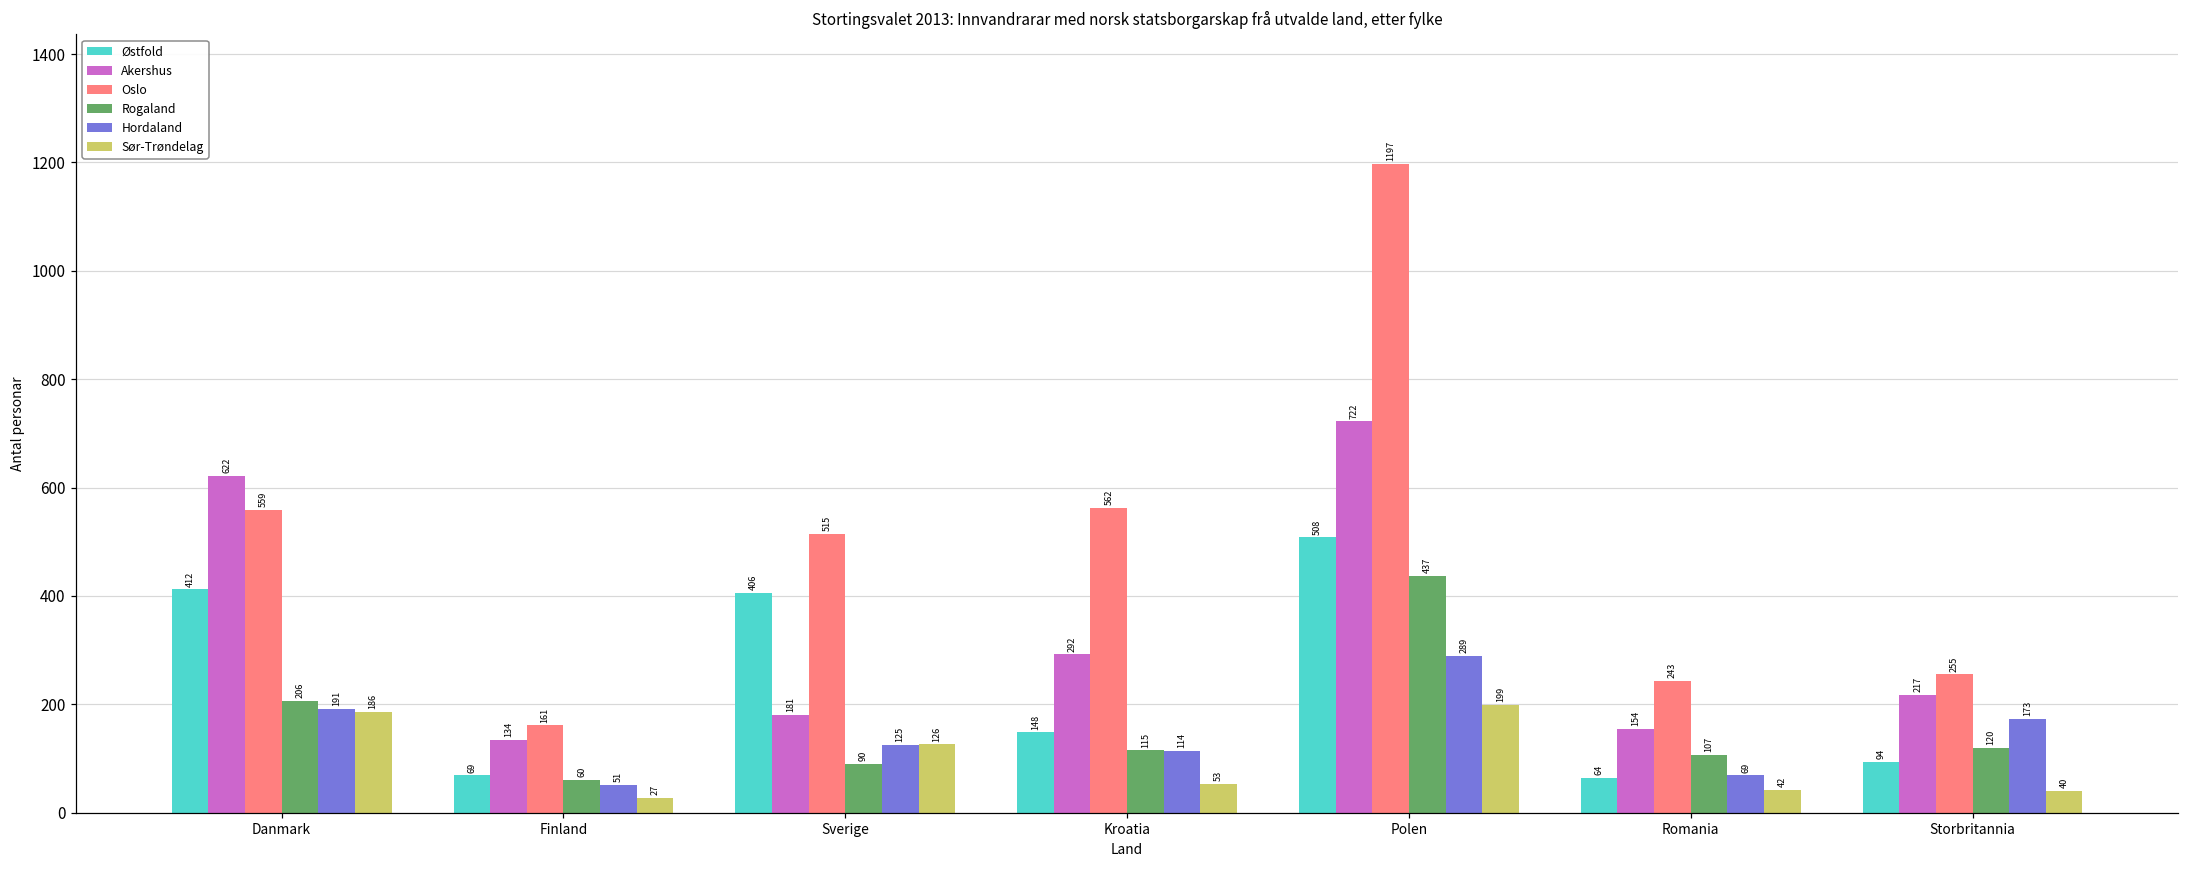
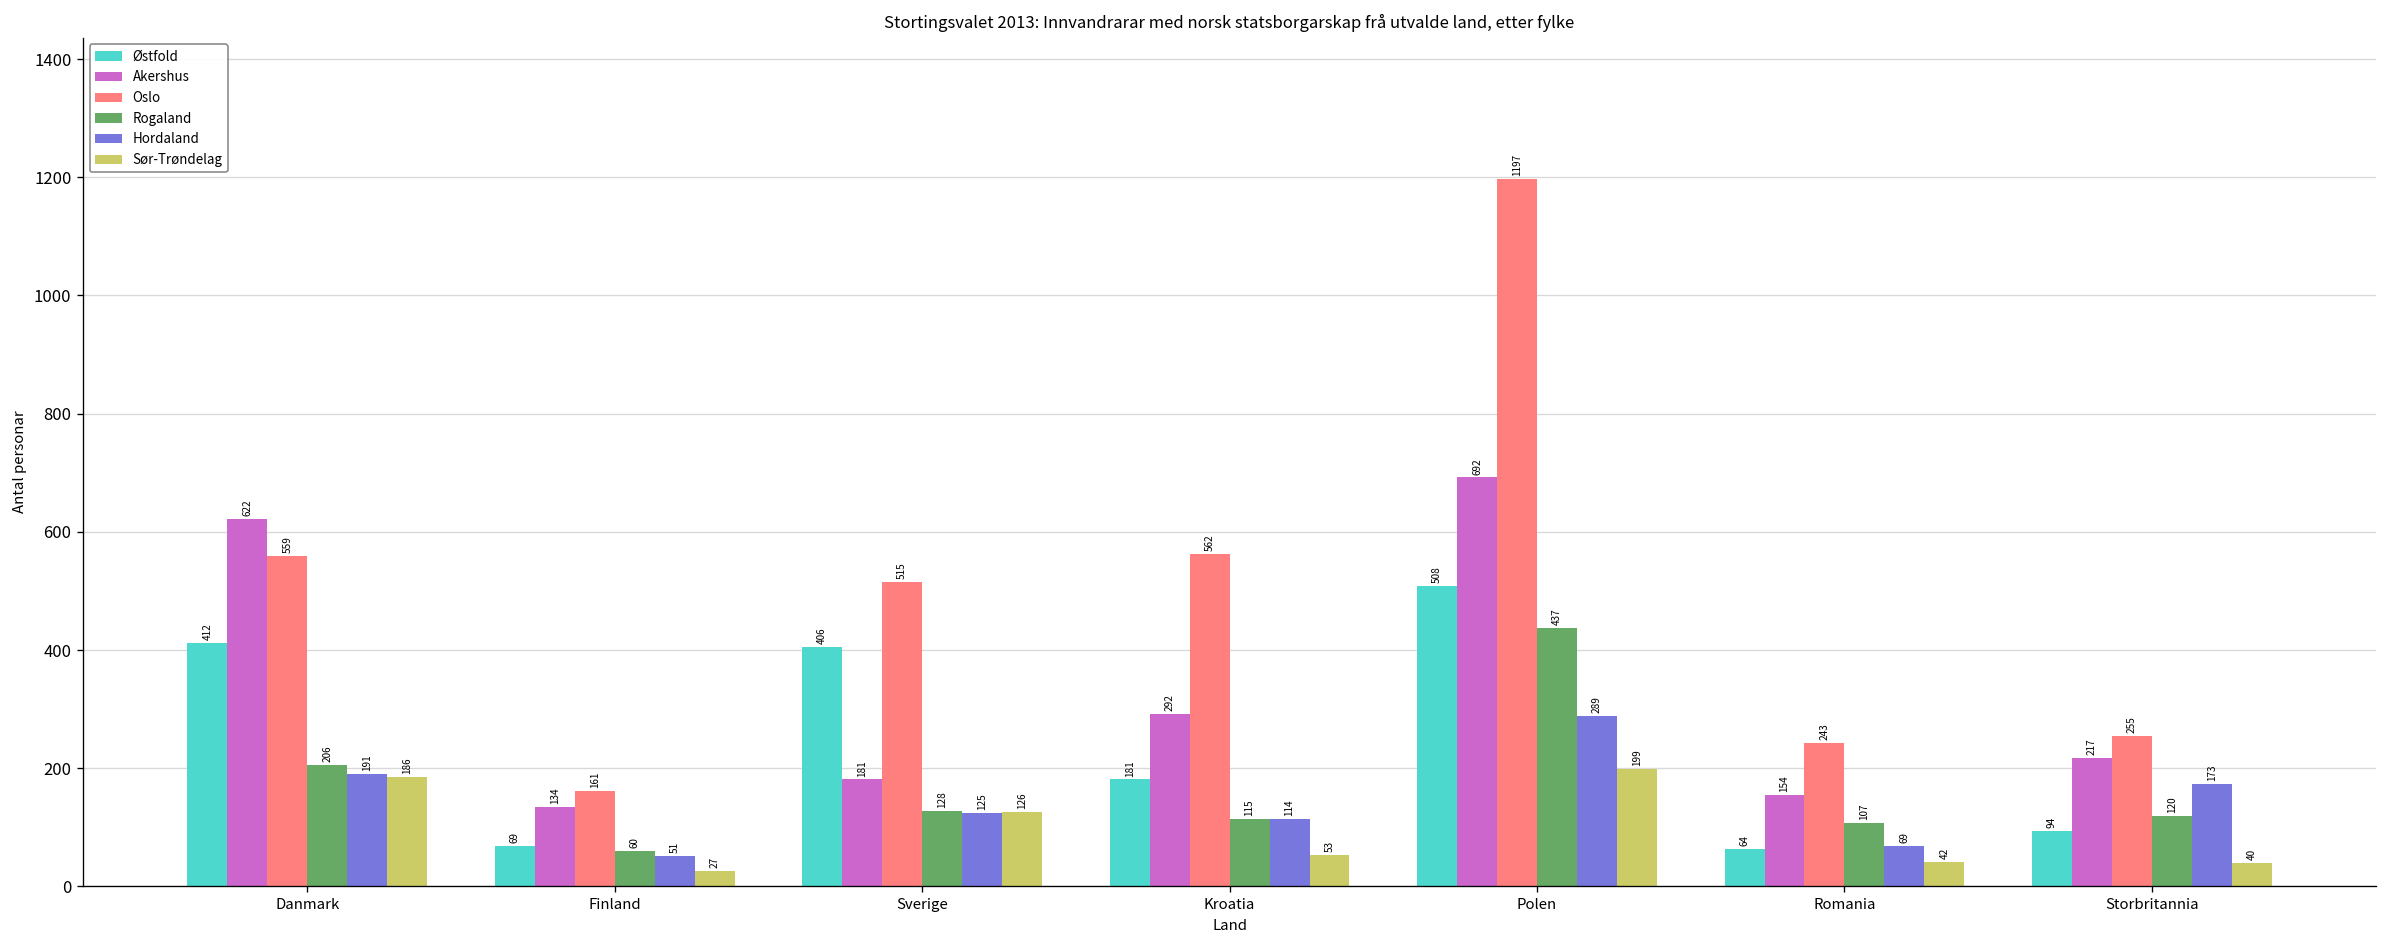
  {
    "Østfold": {
      "Danmark": 412,
      "Finland": 69,
      "Sverige": 406,
-     "Kroatia": 148,
+     "Kroatia": 181,
      "Polen": 508,
      "Romania": 64,
      "Storbritannia": 94
    },
    "Akershus": {
      "Danmark": 622,
      "Finland": 134,
      "Sverige": 181,
      "Kroatia": 292,
-     "Polen": 722,
+     "Polen": 692,
      "Romania": 154,
      "Storbritannia": 217
    },
    "Oslo": {
      "Danmark": 559,
      "Finland": 161,
      "Sverige": 515,
      "Kroatia": 562,
      "Polen": 1197,
      "Romania": 243,
      "Storbritannia": 255
    },
    "Rogaland": {
      "Danmark": 206,
      "Finland": 60,
-     "Sverige": 90,
+     "Sverige": 128,
      "Kroatia": 115,
      "Polen": 437,
      "Romania": 107,
      "Storbritannia": 120
    },
    "Hordaland": {
      "Danmark": 191,
      "Finland": 51,
      "Sverige": 125,
      "Kroatia": 114,
      "Polen": 289,
      "Romania": 69,
      "Storbritannia": 173
    },
    "Sør-Trøndelag": {
      "Danmark": 186,
      "Finland": 27,
      "Sverige": 126,
      "Kroatia": 53,
      "Polen": 199,
      "Romania": 42,
      "Storbritannia": 40
    }
  }
